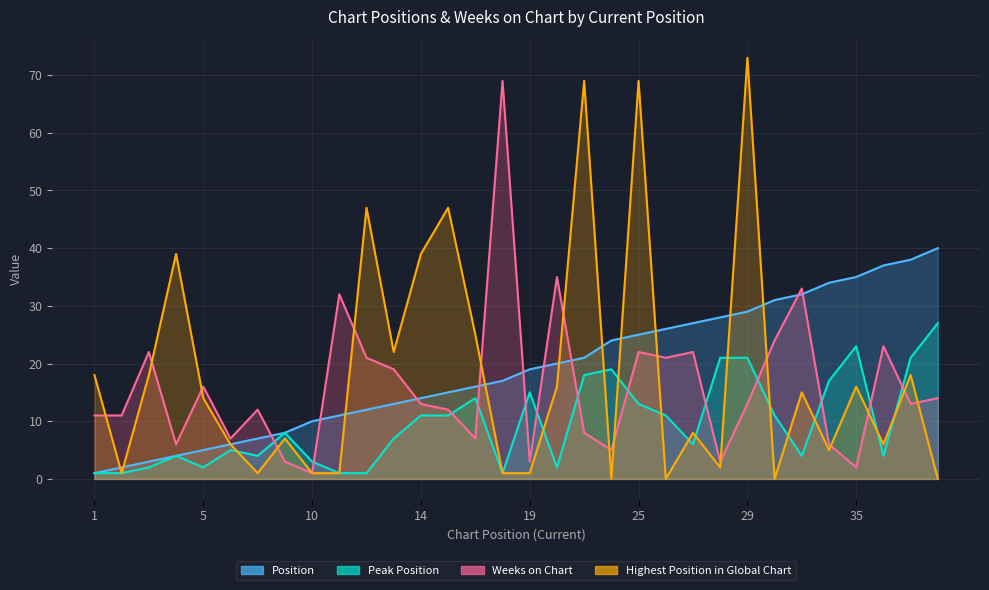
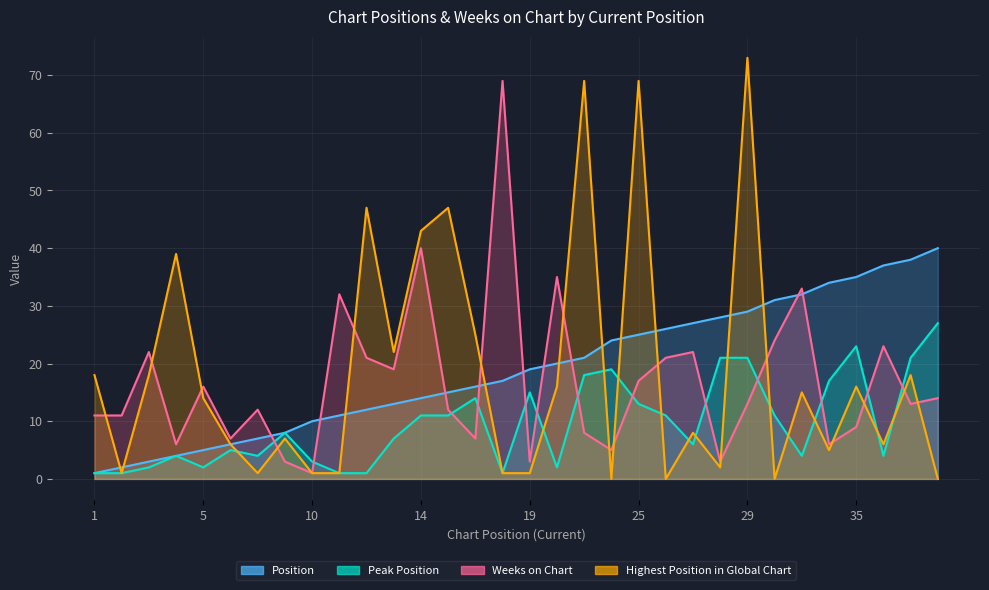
  {
    "Weeks on Chart": {
      "1": 11,
      "5": 16,
-     "14": 13,
+     "14": 40,
      "19": 3,
-     "25": 22,
+     "25": 17,
      "29": 13,
-     "35": 2
+     "35": 9
    },
    "Highest Position in Global Chart": {
      "1": 18,
      "5": 14,
-     "14": 39,
+     "14": 43,
      "19": 1,
      "25": 69,
      "29": 73,
      "35": 16
    }
  }
